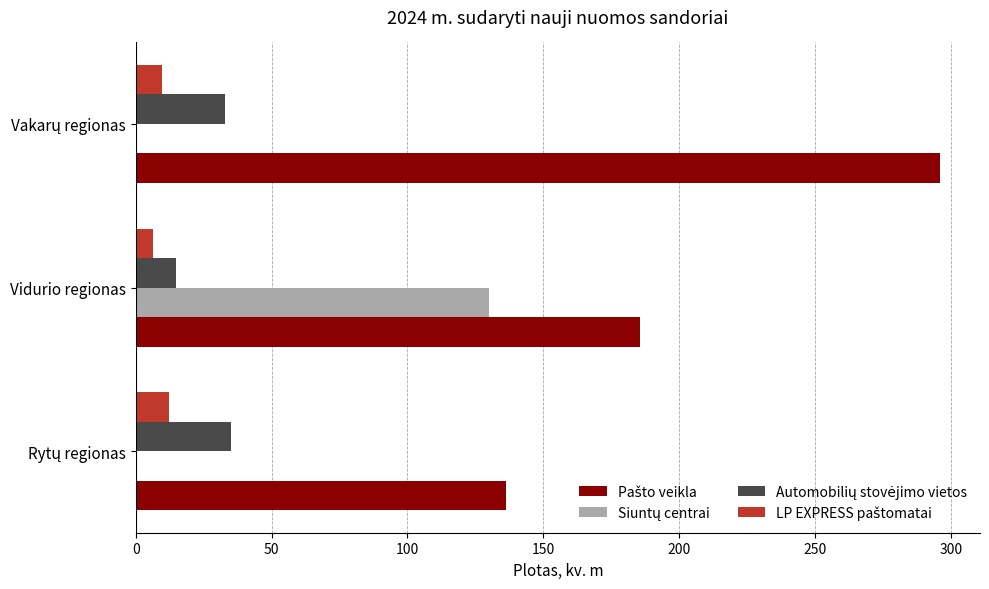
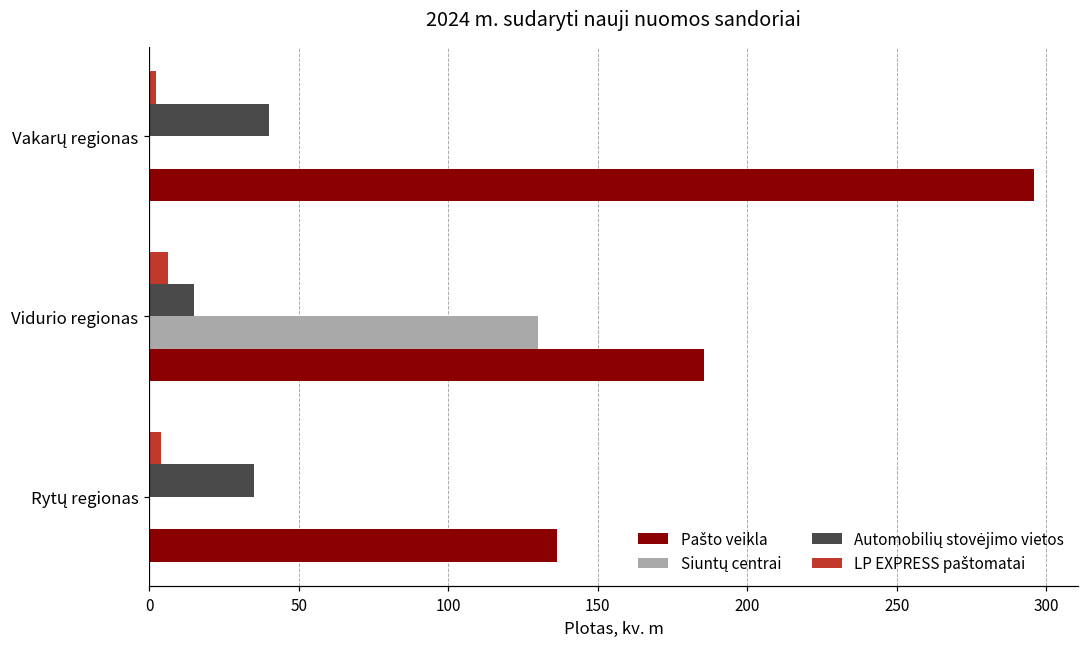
  {
    "Pašto veikla": {
      "Vakarų regionas": 296,
      "Vidurio regionas": 186,
      "Rytų regionas": 136
    },
    "Siuntų centrai": {
      "Vakarų regionas": 0,
      "Vidurio regionas": 130,
      "Rytų regionas": 0
    },
    "Automobilių stovėjimo vietos": {
-     "Vakarų regionas": 33,
+     "Vakarų regionas": 40,
      "Vidurio regionas": 15,
      "Rytų regionas": 35
    },
    "LP EXPRESS paštomatai": {
-     "Vakarų regionas": 10,
+     "Vakarų regionas": 2,
      "Vidurio regionas": 6,
-     "Rytų regionas": 12
+     "Rytų regionas": 4
    }
  }
